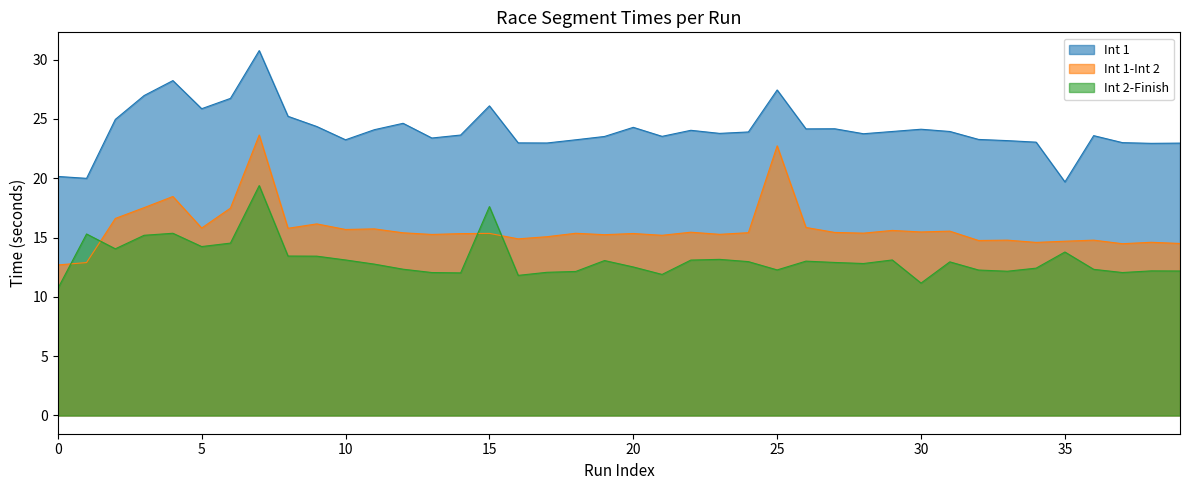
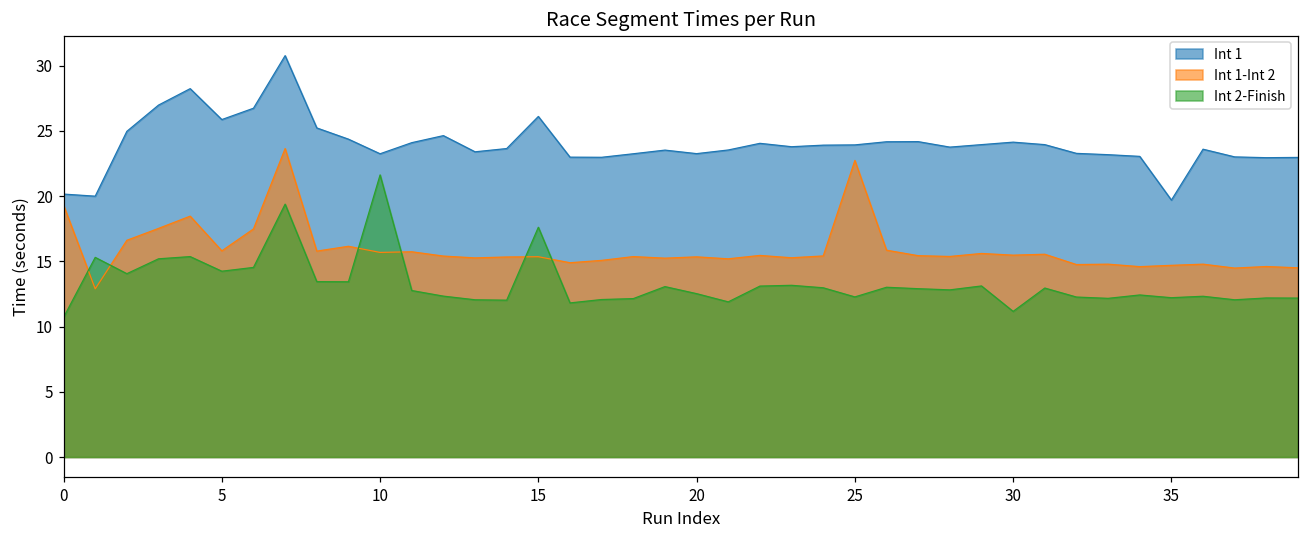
  {
    "Int 1": {
      "0": 20.2,
      "5": 25.9,
      "10": 23.2,
      "15": 26.1,
-     "20": 24.3,
-     "25": 27.4,
+     "20": 23.3,
+     "25": 23.9,
      "30": 24.1,
      "35": 19.7
    },
    "Int 1-Int 2": {
-     "0": 12.7,
+     "0": 19.3,
      "5": 15.8,
      "10": 15.7,
      "15": 15.4,
      "20": 15.3,
      "25": 22.7,
      "30": 15.5,
      "35": 14.7
    },
    "Int 2-Finish": {
      "0": 10.7,
      "5": 14.2,
-     "10": 13.1,
+     "10": 21.6,
      "15": 17.6,
      "20": 12.5,
      "25": 12.3,
      "30": 11.2,
-     "35": 13.8
+     "35": 12.2
    }
  }
